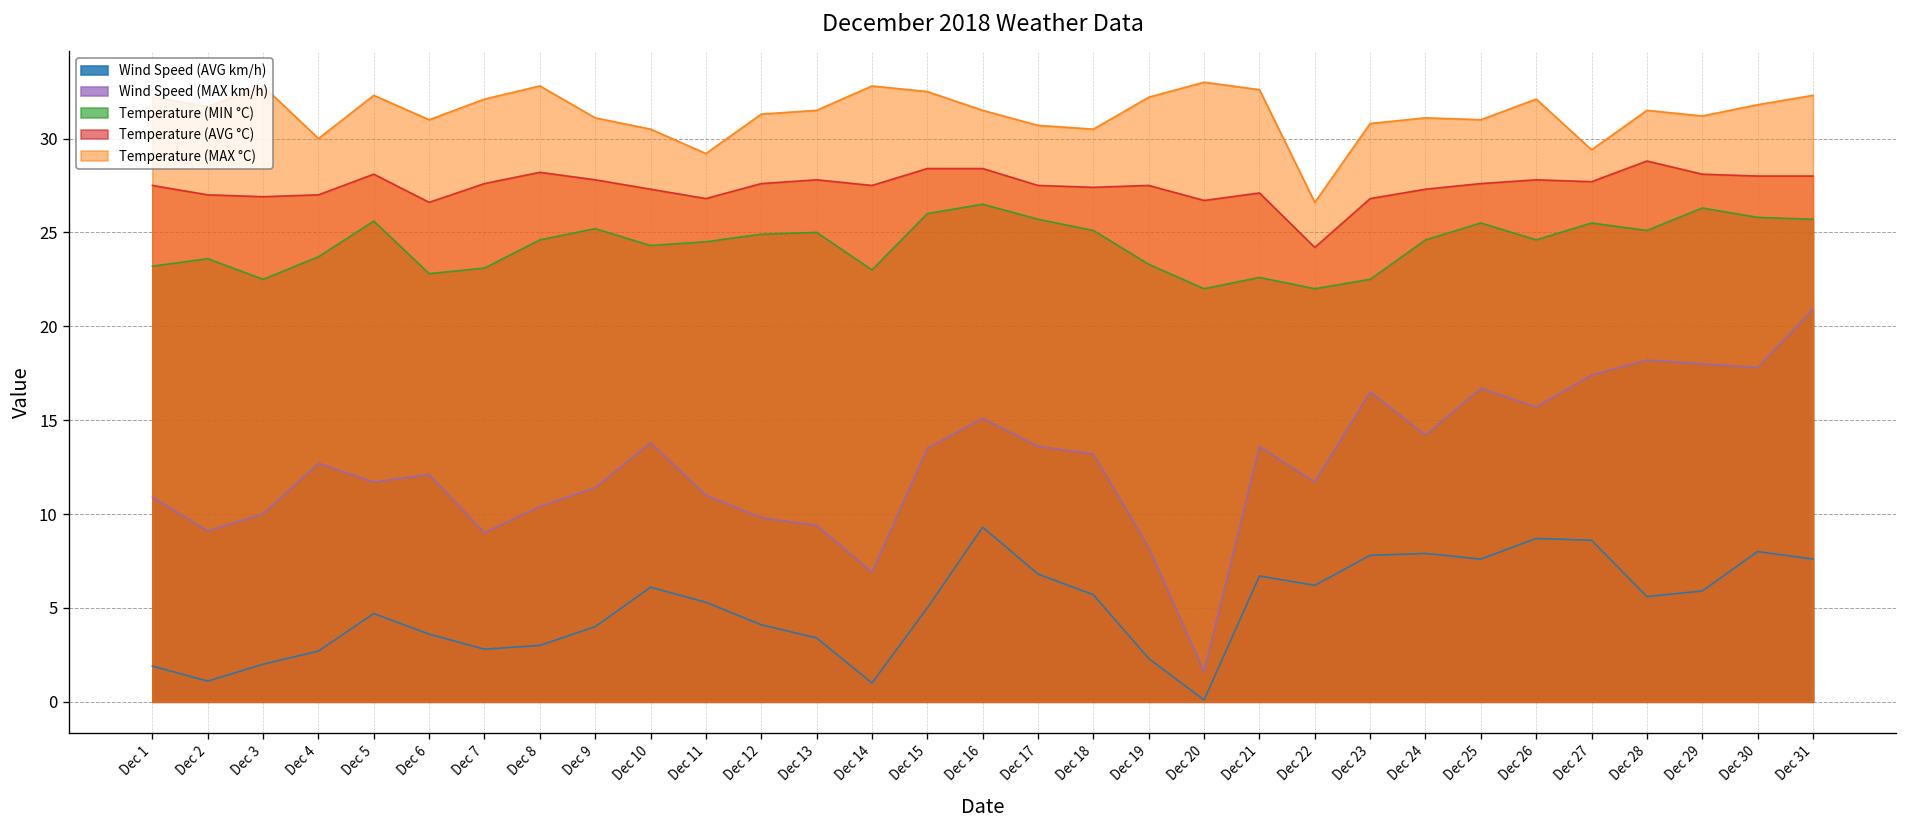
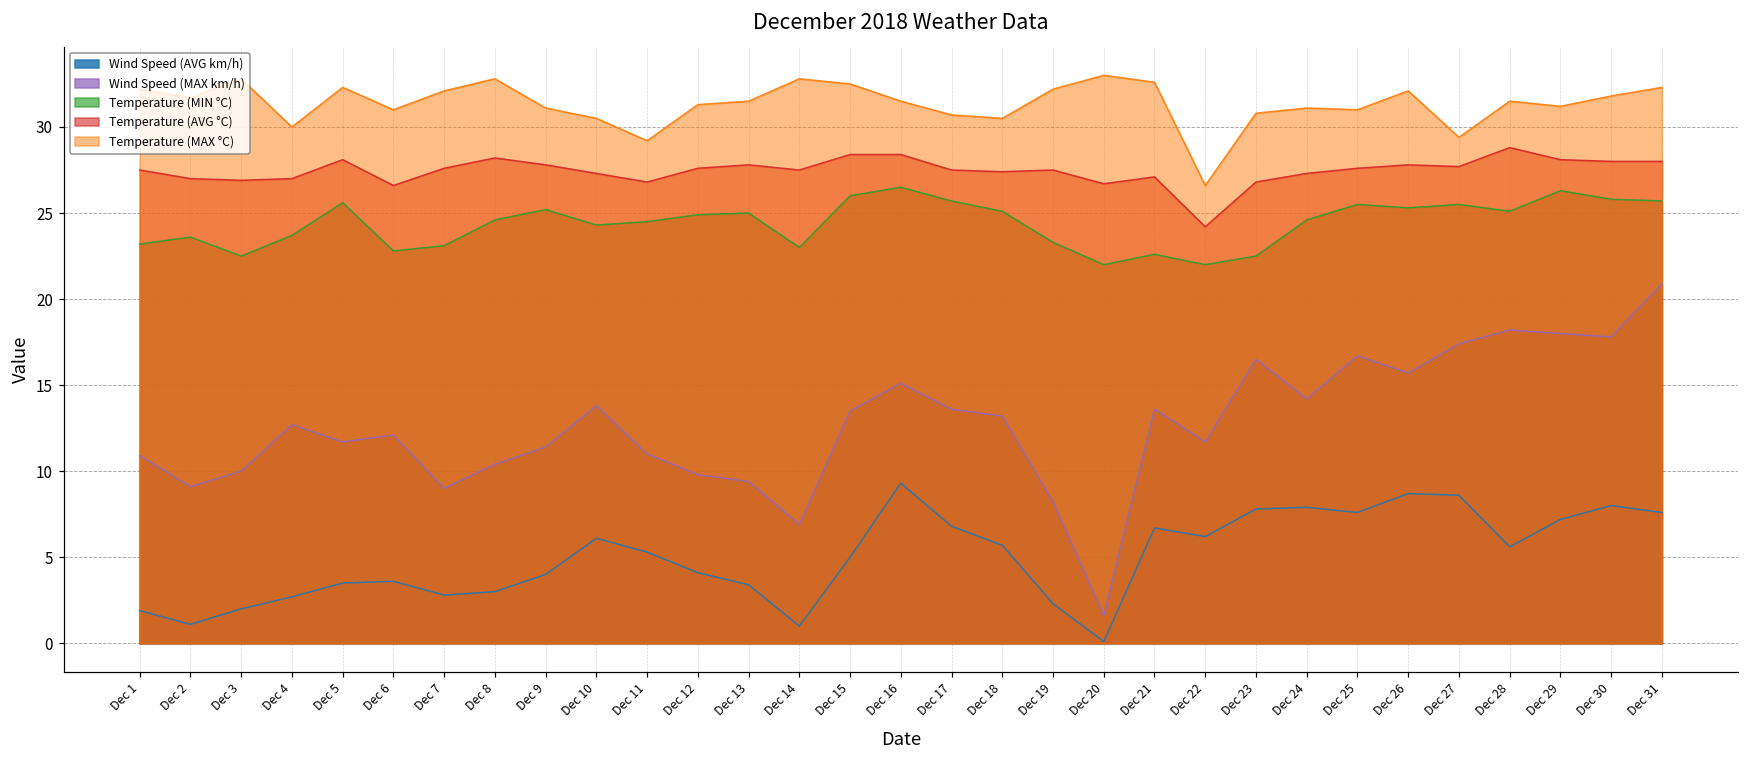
  {
    "Wind Speed (AVG km/h)": {
      "Dec 1": 1.9,
      "Dec 2": 1.1,
      "Dec 3": 2.0,
      "Dec 4": 2.7,
-     "Dec 5": 4.7,
+     "Dec 5": 3.5,
      "Dec 6": 3.6,
      "Dec 7": 2.8,
      "Dec 8": 3.0,
      "Dec 9": 4.0,
      "Dec 10": 6.1,
      "Dec 11": 5.3,
      "Dec 12": 4.1,
      "Dec 13": 3.4,
      "Dec 14": 1.0,
      "Dec 15": 5.0,
      "Dec 16": 9.3,
      "Dec 17": 6.8,
      "Dec 18": 5.7,
      "Dec 19": 2.3,
      "Dec 20": 0.1,
      "Dec 21": 6.7,
      "Dec 22": 6.2,
      "Dec 23": 7.8,
      "Dec 24": 7.9,
      "Dec 25": 7.6,
      "Dec 26": 8.7,
      "Dec 27": 8.6,
      "Dec 28": 5.6,
-     "Dec 29": 5.9,
+     "Dec 29": 7.2,
      "Dec 30": 8.0,
      "Dec 31": 7.6
    },
    "Wind Speed (MAX km/h)": {
      "Dec 1": 10.9,
      "Dec 2": 9.1,
      "Dec 3": 10.0,
      "Dec 4": 12.7,
      "Dec 5": 11.7,
      "Dec 6": 12.1,
      "Dec 7": 9.0,
      "Dec 8": 10.4,
      "Dec 9": 11.4,
      "Dec 10": 13.8,
      "Dec 11": 11.0,
      "Dec 12": 9.8,
      "Dec 13": 9.4,
      "Dec 14": 6.9,
      "Dec 15": 13.5,
      "Dec 16": 15.1,
      "Dec 17": 13.6,
      "Dec 18": 13.2,
      "Dec 19": 8.2,
      "Dec 20": 1.6,
      "Dec 21": 13.6,
      "Dec 22": 11.7,
      "Dec 23": 16.5,
      "Dec 24": 14.2,
      "Dec 25": 16.7,
      "Dec 26": 15.7,
      "Dec 27": 17.4,
      "Dec 28": 18.2,
      "Dec 29": 18.0,
      "Dec 30": 17.8,
      "Dec 31": 20.9
    },
    "Temperature (MIN °C)": {
      "Dec 1": 23.2,
      "Dec 2": 23.6,
      "Dec 3": 22.5,
      "Dec 4": 23.7,
      "Dec 5": 25.6,
      "Dec 6": 22.8,
      "Dec 7": 23.1,
      "Dec 8": 24.6,
      "Dec 9": 25.2,
      "Dec 10": 24.3,
      "Dec 11": 24.5,
      "Dec 12": 24.9,
      "Dec 13": 25.0,
      "Dec 14": 23.0,
      "Dec 15": 26.0,
      "Dec 16": 26.5,
      "Dec 17": 25.7,
      "Dec 18": 25.1,
      "Dec 19": 23.3,
      "Dec 20": 22.0,
      "Dec 21": 22.6,
      "Dec 22": 22.0,
      "Dec 23": 22.5,
      "Dec 24": 24.6,
      "Dec 25": 25.5,
-     "Dec 26": 24.6,
+     "Dec 26": 25.3,
      "Dec 27": 25.5,
      "Dec 28": 25.1,
      "Dec 29": 26.3,
      "Dec 30": 25.8,
      "Dec 31": 25.7
    },
    "Temperature (AVG °C)": {
      "Dec 1": 27.5,
      "Dec 2": 27.0,
      "Dec 3": 26.9,
      "Dec 4": 27.0,
      "Dec 5": 28.1,
      "Dec 6": 26.6,
      "Dec 7": 27.6,
      "Dec 8": 28.2,
      "Dec 9": 27.8,
      "Dec 10": 27.3,
      "Dec 11": 26.8,
      "Dec 12": 27.6,
      "Dec 13": 27.8,
      "Dec 14": 27.5,
      "Dec 15": 28.4,
      "Dec 16": 28.4,
      "Dec 17": 27.5,
      "Dec 18": 27.4,
      "Dec 19": 27.5,
      "Dec 20": 26.7,
      "Dec 21": 27.1,
      "Dec 22": 24.2,
      "Dec 23": 26.8,
      "Dec 24": 27.3,
      "Dec 25": 27.6,
      "Dec 26": 27.8,
      "Dec 27": 27.7,
      "Dec 28": 28.8,
      "Dec 29": 28.1,
      "Dec 30": 28.0,
      "Dec 31": 28.0
    },
    "Temperature (MAX °C)": {
      "Dec 4": 30.0,
      "Dec 5": 32.3,
      "Dec 6": 31.0,
      "Dec 7": 32.1,
      "Dec 8": 32.8,
      "Dec 9": 31.1,
      "Dec 10": 30.5,
      "Dec 11": 29.2,
      "Dec 12": 31.3,
      "Dec 13": 31.5,
      "Dec 14": 32.8,
      "Dec 15": 32.5,
      "Dec 16": 31.5,
      "Dec 17": 30.7,
      "Dec 18": 30.5,
      "Dec 19": 32.2,
      "Dec 20": 33.0,
      "Dec 21": 32.6,
      "Dec 22": 26.6,
      "Dec 23": 30.8,
      "Dec 24": 31.1,
      "Dec 25": 31.0,
      "Dec 26": 32.1,
      "Dec 27": 29.4,
      "Dec 28": 31.5,
      "Dec 29": 31.2,
      "Dec 30": 31.8,
      "Dec 31": 32.3
    }
  }
